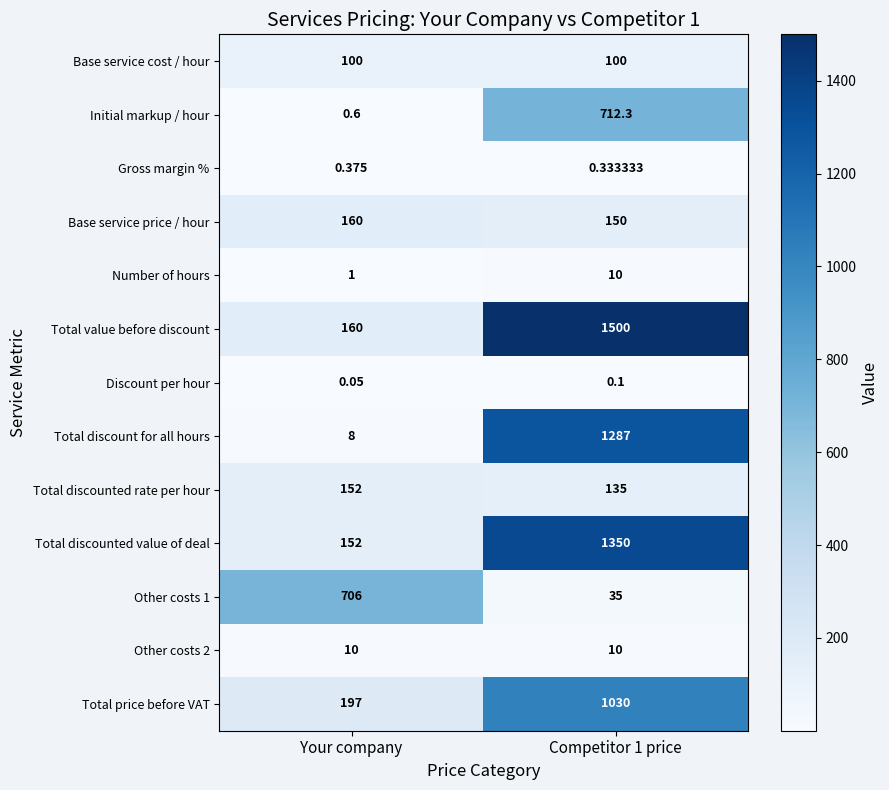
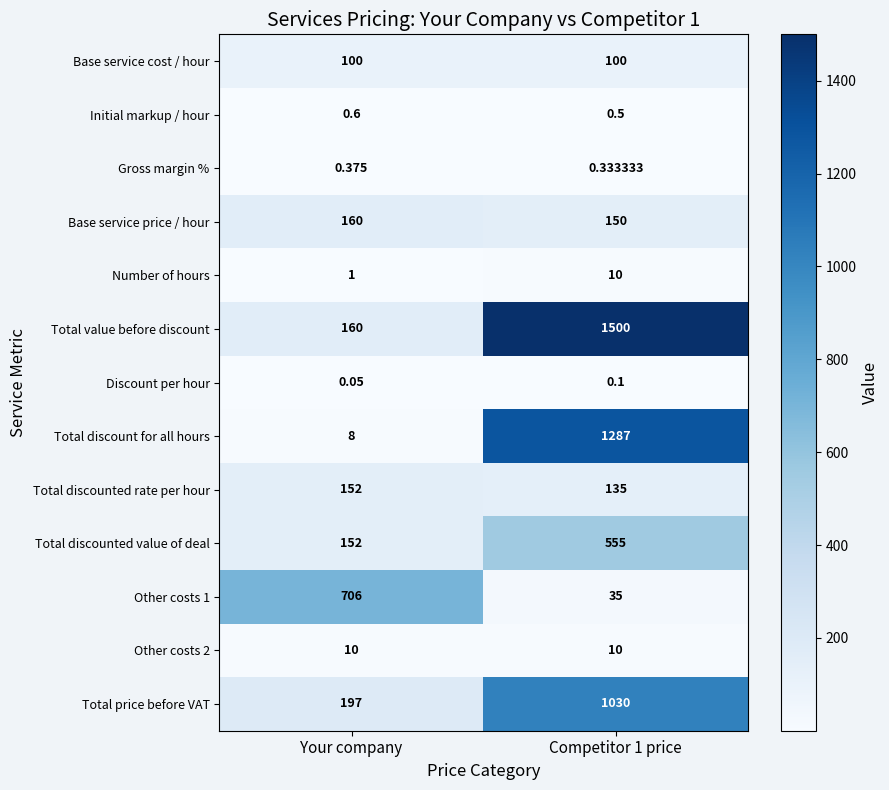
  {
    "Base service cost / hour": {
      "Your company": 100,
      "Competitor 1 price": 100
    },
    "Initial markup / hour": {
      "Your company": 0.6,
-     "Competitor 1 price": 712.3
+     "Competitor 1 price": 0.5
    },
    "Gross margin %": {
      "Your company": 0.375,
      "Competitor 1 price": 0.333333
    },
    "Base service price / hour": {
      "Your company": 160,
      "Competitor 1 price": 150
    },
    "Number of hours": {
      "Your company": 1,
      "Competitor 1 price": 10
    },
    "Total value before discount": {
      "Your company": 160,
      "Competitor 1 price": 1500
    },
    "Discount per hour": {
      "Your company": 0.05,
      "Competitor 1 price": 0.1
    },
    "Total discount for all hours": {
      "Your company": 8,
      "Competitor 1 price": 1287
    },
    "Total discounted rate per hour": {
      "Your company": 152,
      "Competitor 1 price": 135
    },
    "Total discounted value of deal": {
      "Your company": 152,
-     "Competitor 1 price": 1350
+     "Competitor 1 price": 555
    },
    "Other costs 1": {
      "Your company": 706,
      "Competitor 1 price": 35
    },
    "Other costs 2": {
      "Your company": 10,
      "Competitor 1 price": 10
    },
    "Total price before VAT": {
      "Your company": 197,
      "Competitor 1 price": 1030
    }
  }
